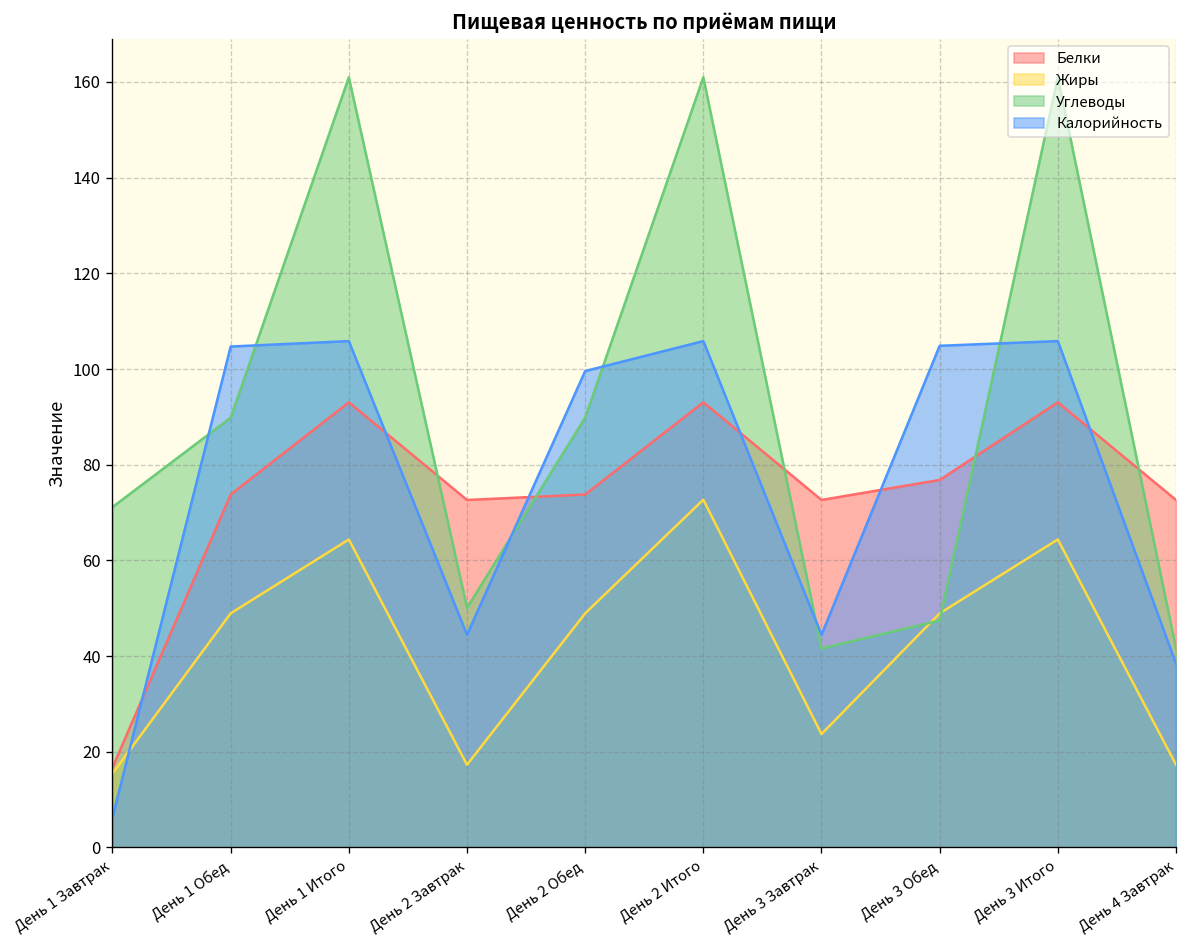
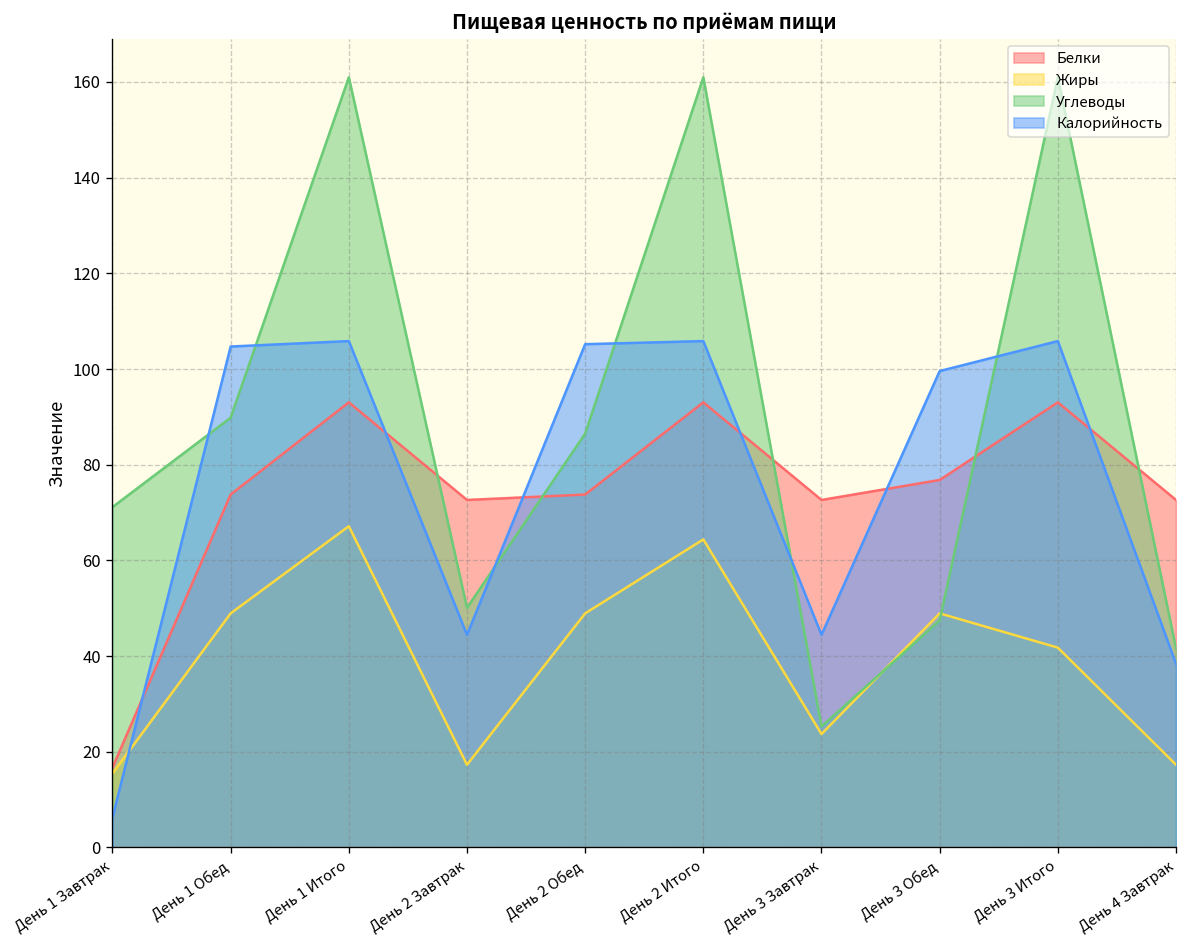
  {
    "Белки": {
      "День 1 Завтрак": 17,
      "День 1 Обед": 74,
      "День 1 Итого": 93,
      "День 2 Завтрак": 73,
      "День 2 Обед": 74,
      "День 2 Итого": 93,
      "День 3 Завтрак": 73,
      "День 3 Обед": 77,
      "День 3 Итого": 93,
      "День 4 Завтрак": 73
    },
    "Жиры": {
      "День 1 Завтрак": 15,
      "День 1 Обед": 49,
-     "День 1 Итого": 64,
+     "День 1 Итого": 67,
      "День 2 Завтрак": 17,
      "День 2 Обед": 49,
-     "День 2 Итого": 73,
+     "День 2 Итого": 64,
      "День 3 Завтрак": 24,
      "День 3 Обед": 49,
-     "День 3 Итого": 64,
+     "День 3 Итого": 42,
      "День 4 Завтрак": 17
    },
    "Углеводы": {
      "День 1 Завтрак": 71,
      "День 1 Обед": 90,
      "День 1 Итого": 161,
      "День 2 Завтрак": 50,
-     "День 2 Обед": 90,
+     "День 2 Обед": 86,
      "День 2 Итого": 161,
-     "День 3 Завтрак": 42,
+     "День 3 Завтрак": 25,
      "День 3 Обед": 47,
      "День 4 Завтрак": 42
    },
    "Калорийность": {
      "День 1 Завтрак": 6,
      "День 1 Обед": 105,
      "День 1 Итого": 106,
      "День 2 Завтрак": 44,
-     "День 2 Обед": 100,
+     "День 2 Обед": 105,
      "День 2 Итого": 106,
      "День 3 Завтрак": 44,
-     "День 3 Обед": 105,
+     "День 3 Обед": 100,
      "День 3 Итого": 106,
      "День 4 Завтрак": 38
    }
  }
